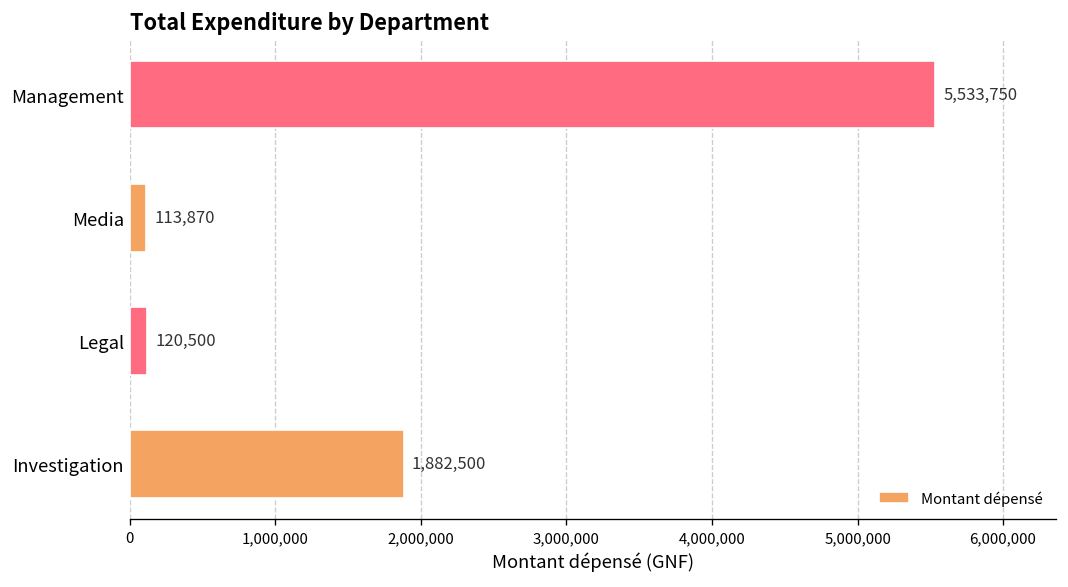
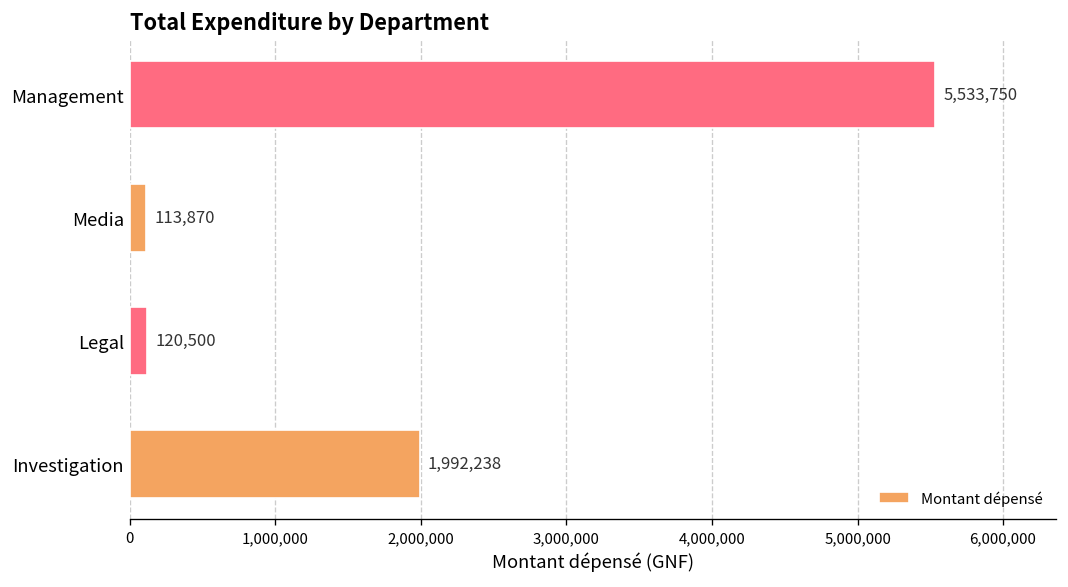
  {
    "Management": "5,533,750",
    "Media": "113,870",
    "Legal": "120,500",
-   "Investigation": "1,882,500"
+   "Investigation": "1,992,238"
  }
